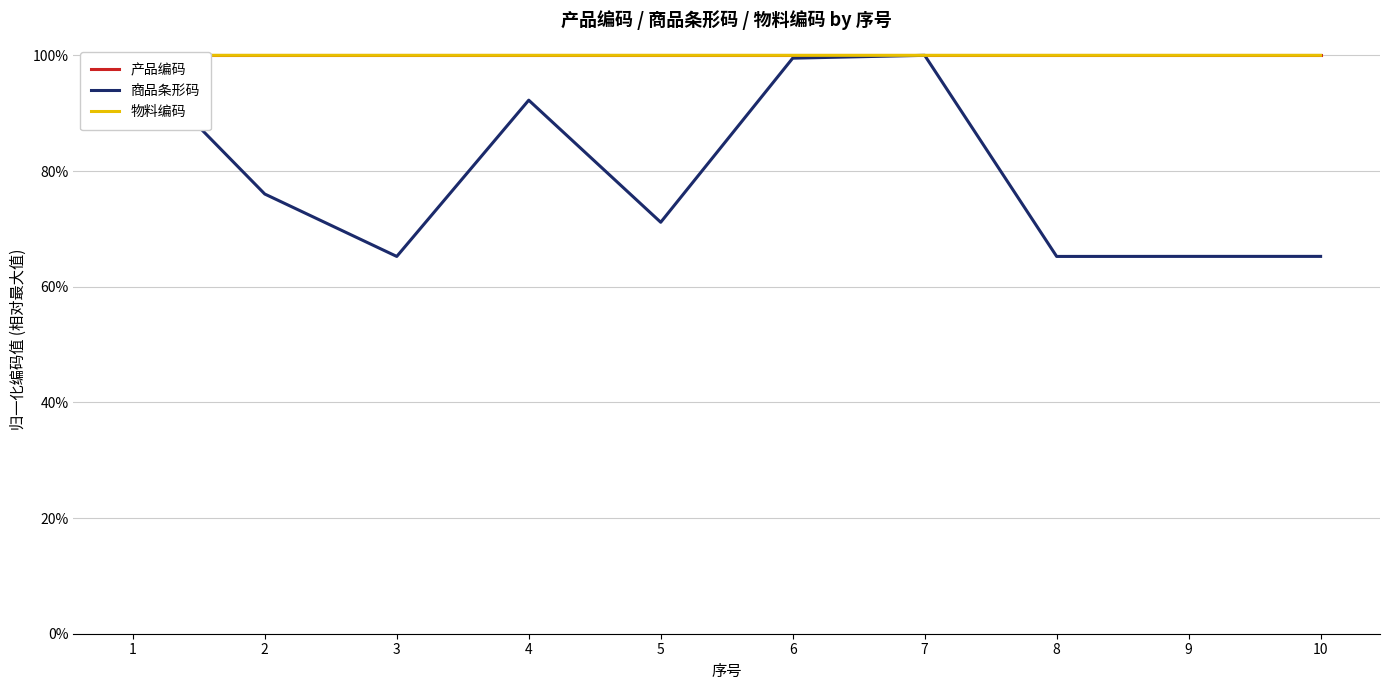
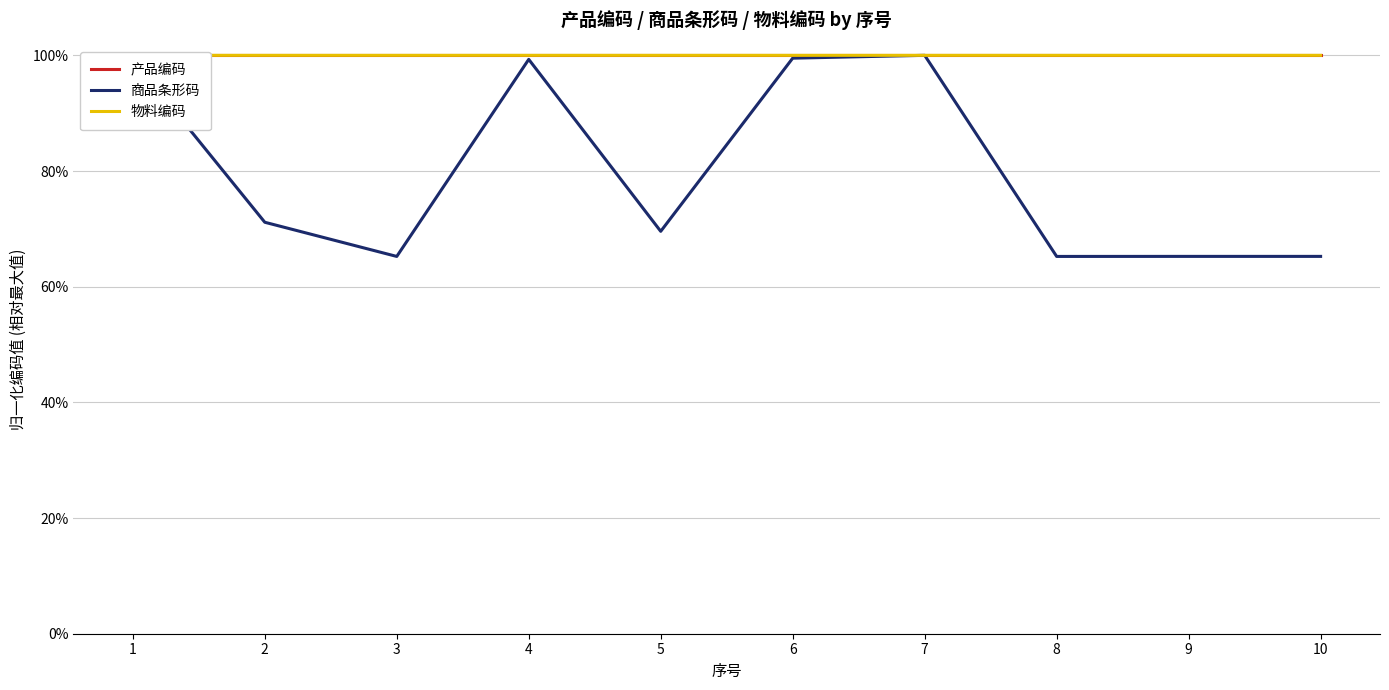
  {
    "物料编码": {
      "2": "100%",
      "3": "100%",
      "4": "100%",
      "5": "100%",
      "6": "100%",
      "8": "100%",
      "9": "100%",
      "10": "100%"
    },
    "商品条形码": {
-     "2": "76%",
+     "2": "71%",
      "3": "65%",
-     "4": "92%",
-     "5": "71%",
+     "4": "99%",
+     "5": "70%",
      "6": "100%",
      "8": "65%",
      "9": "65%",
      "10": "65%"
    }
  }
